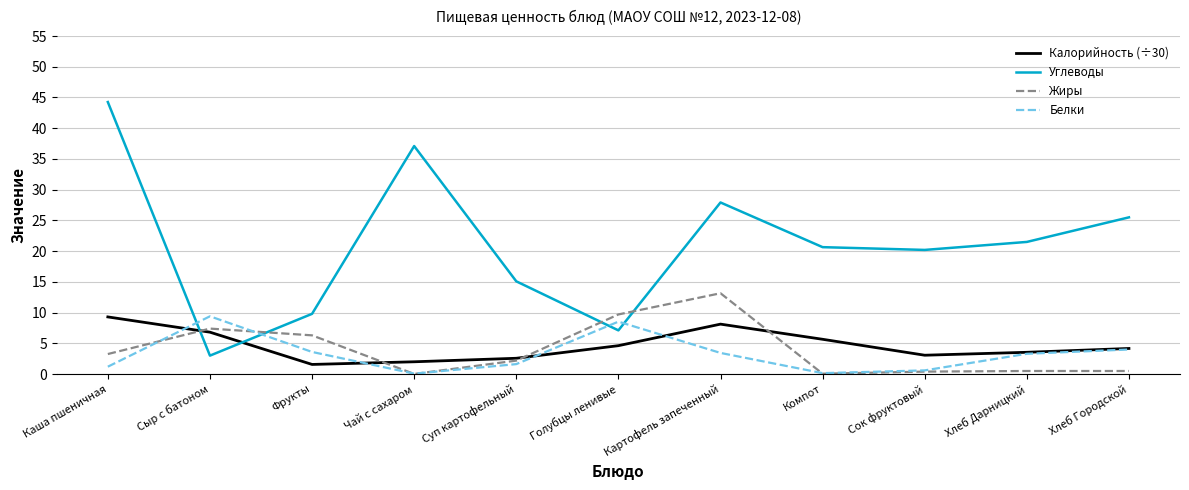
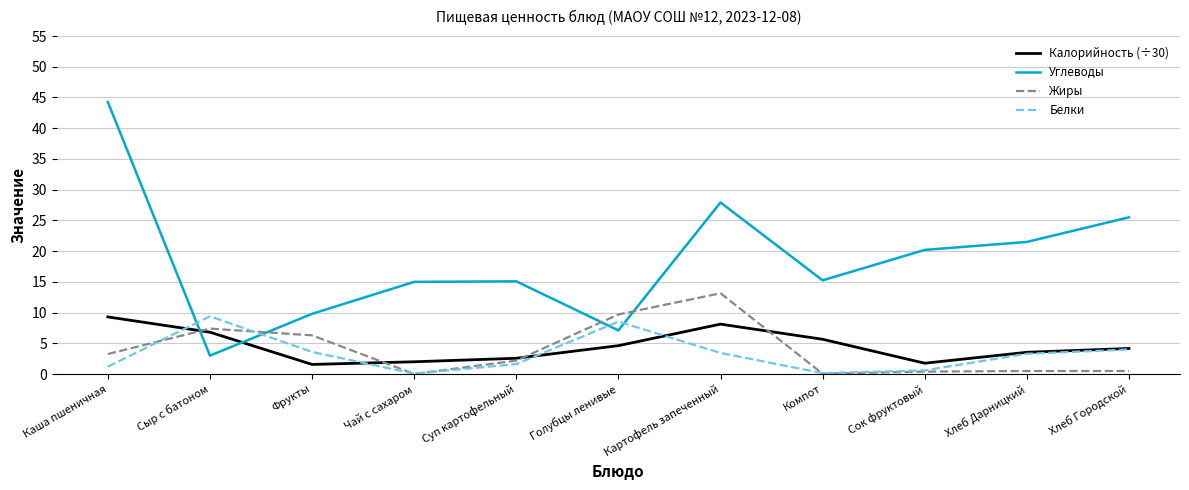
  {
    "Калорийность (÷30)": {
      "Каша пшеничная": 9,
      "Сыр с батоном": 7,
      "Фрукты": 2,
      "Чай с сахаром": 2,
      "Голубцы ленивые": 5,
      "Картофель запеченный": 8,
      "Компот": 6,
-     "Сок фруктовый": 3
+     "Сок фруктовый": 2
    },
    "Углеводы": {
      "Каша пшеничная": 44,
      "Сыр с батоном": 3,
      "Фрукты": 10,
-     "Чай с сахаром": 37,
+     "Чай с сахаром": 15,
      "Суп картофельный": 15,
      "Голубцы ленивые": 7,
      "Картофель запеченный": 28,
-     "Компот": 21,
+     "Компот": 15,
      "Сок фруктовый": 20,
      "Хлеб Дарницкий": 22,
      "Хлеб Городской": 26
    },
    "Жиры": {
      "Каша пшеничная": 3,
      "Сыр с батоном": 7,
      "Фрукты": 6,
      "Голубцы ленивые": 10,
      "Картофель запеченный": 13,
      "Хлеб Дарницкий": 1,
      "Хлеб Городской": 1
    },
    "Белки": {
      "Каша пшеничная": 1,
      "Сыр с батоном": 9,
      "Фрукты": 4,
      "Суп картофельный": 2,
      "Голубцы ленивые": 9,
      "Картофель запеченный": 3
    }
  }
